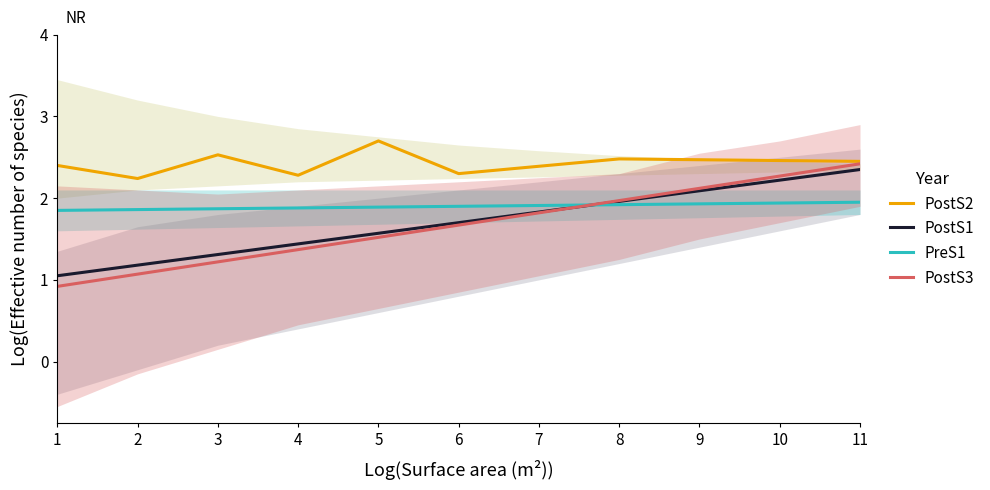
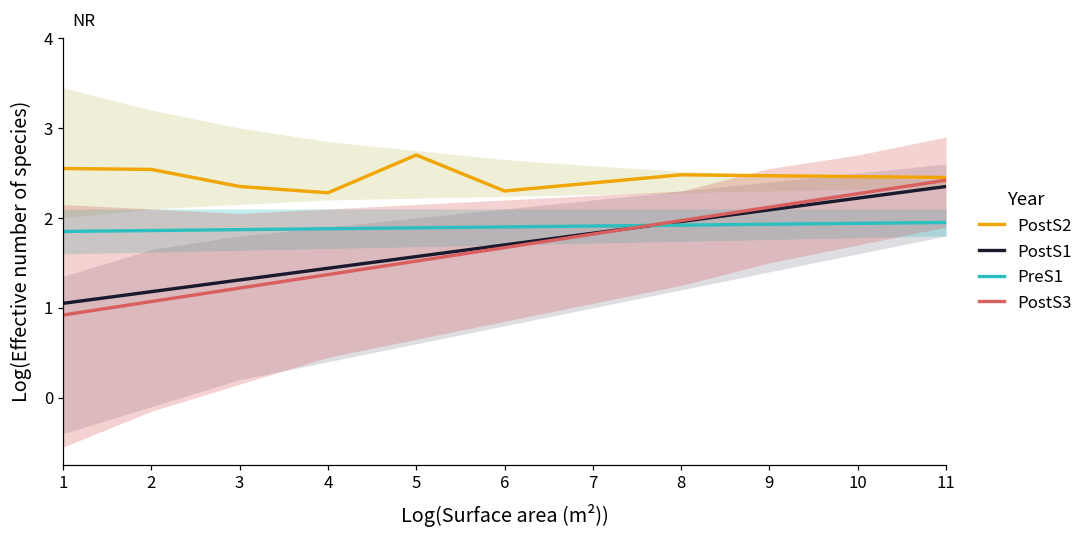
  {
    "PostS2": {
-     "1": 2.4,
-     "2": 2.2,
-     "3": 2.5,
+     "1": 2.6,
+     "2": 2.5,
+     "3": 2.4,
      "4": 2.3,
      "5": 2.7,
      "6": 2.3,
      "7": 2.4,
      "8": 2.5
    },
    "PostS1": {
      "1": 1.1,
      "2": 1.2,
      "3": 1.3,
      "4": 1.4,
      "5": 1.6,
      "10": 2.2,
      "11": 2.4
    }
  }
